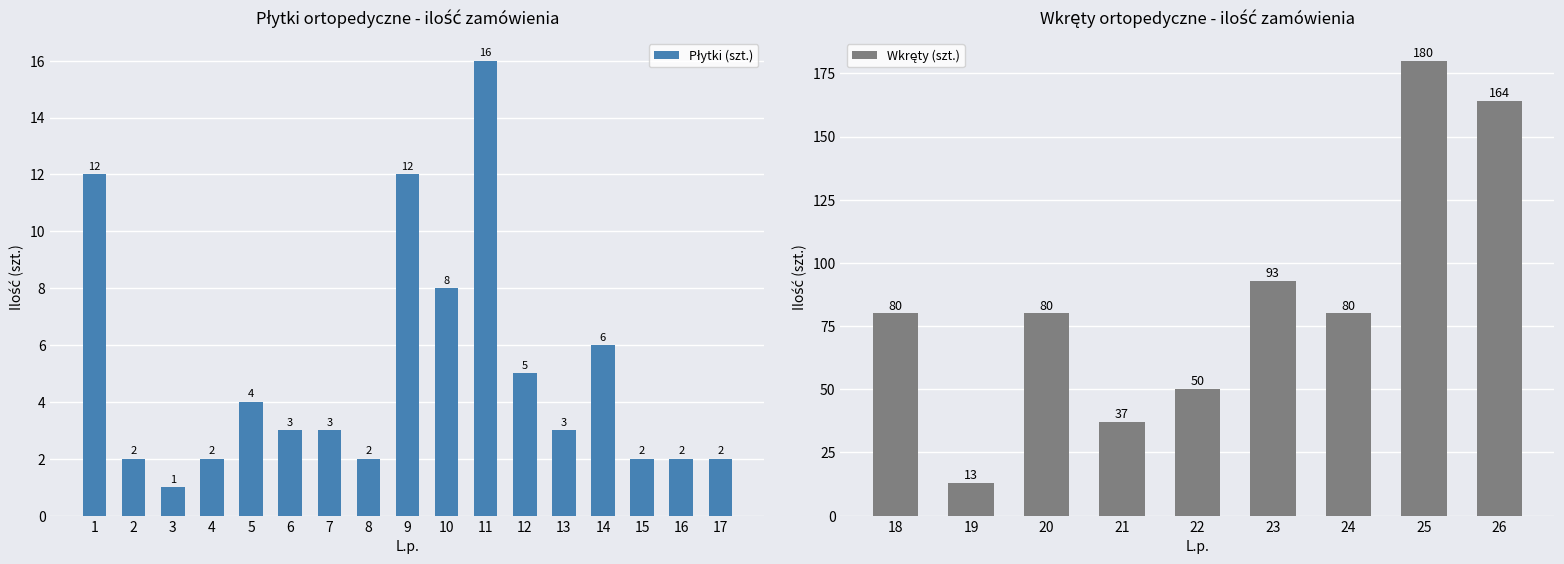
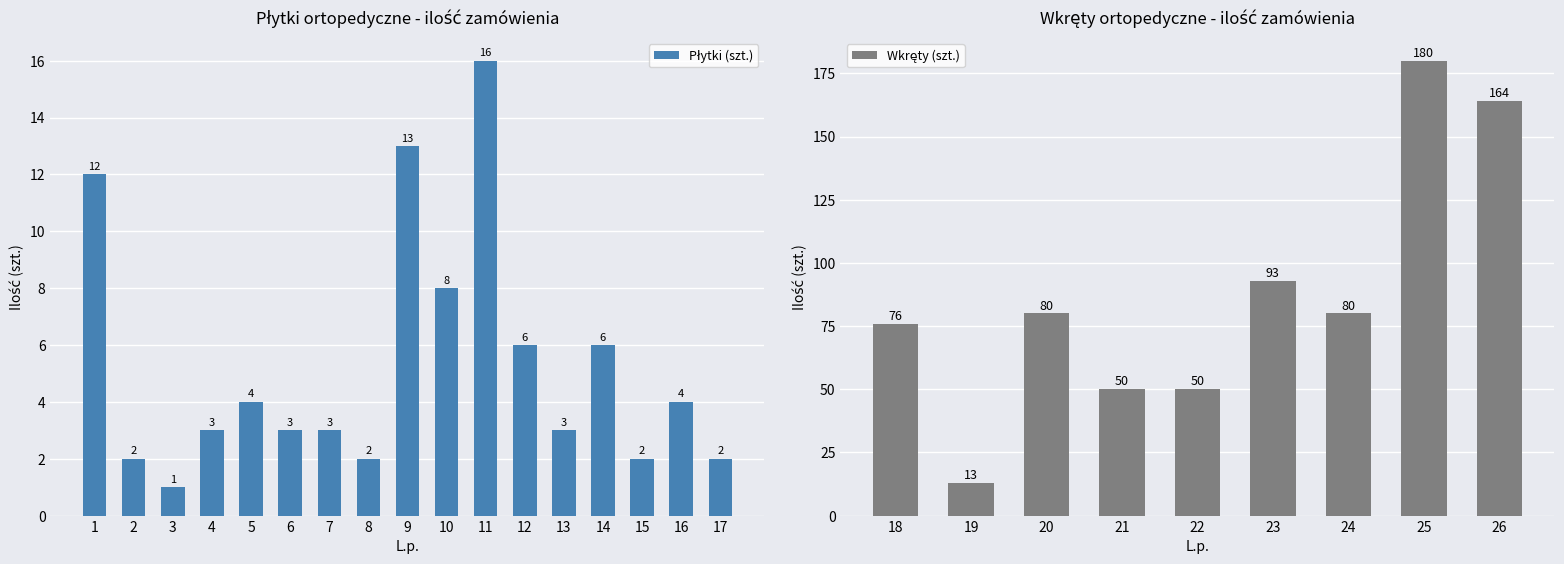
  {
    "Płytki ortopedyczne - ilość zamówienia": {
      "1": 12,
      "2": 2,
      "3": 1,
-     "4": 2,
+     "4": 3,
      "5": 4,
      "6": 3,
      "7": 3,
      "8": 2,
-     "9": 12,
+     "9": 13,
      "10": 8,
      "11": 16,
-     "12": 5,
+     "12": 6,
      "13": 3,
      "14": 6,
      "15": 2,
-     "16": 2,
+     "16": 4,
      "17": 2
    },
    "Wkręty ortopedyczne - ilość zamówienia": {
-     "18": 80,
+     "18": 76,
      "19": 13,
      "20": 80,
-     "21": 37,
+     "21": 50,
      "22": 50,
      "23": 93,
      "24": 80,
      "25": 180,
      "26": 164
    }
  }
